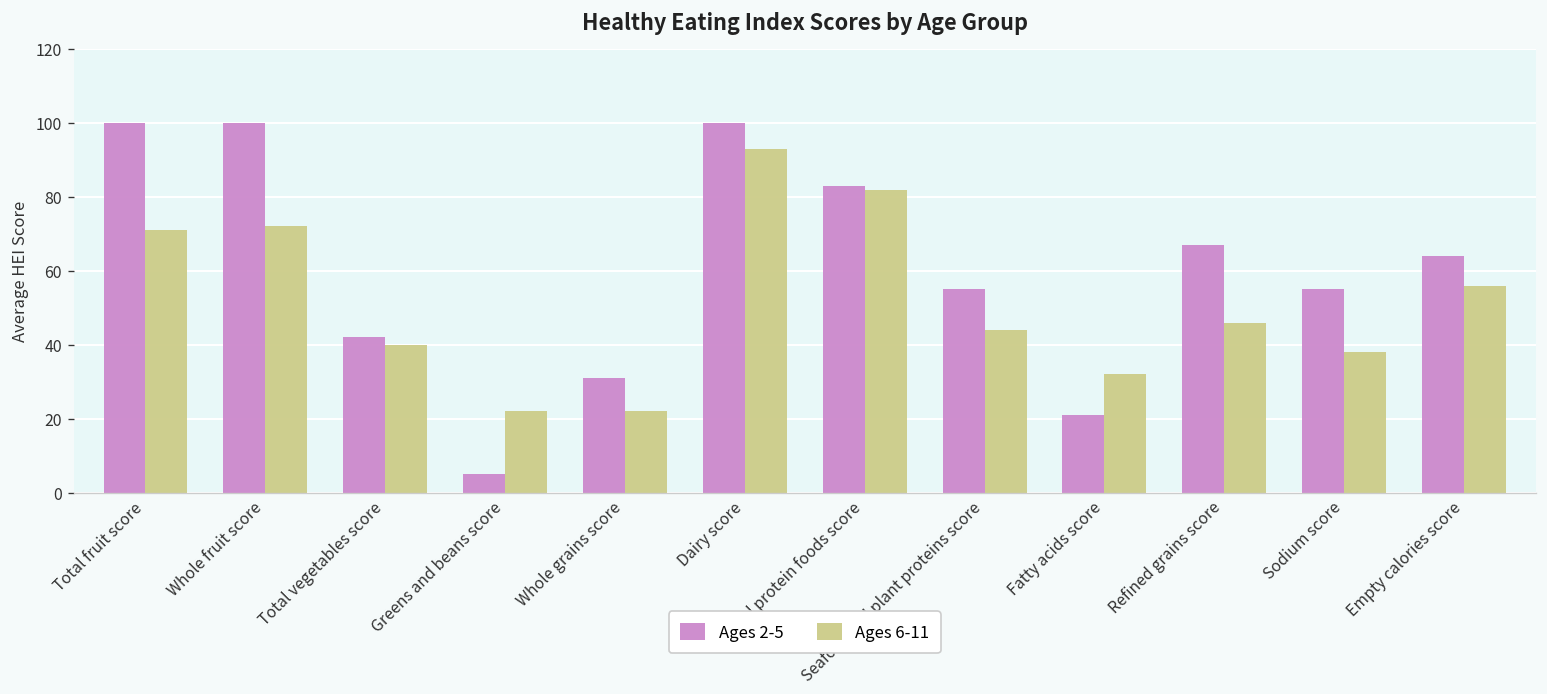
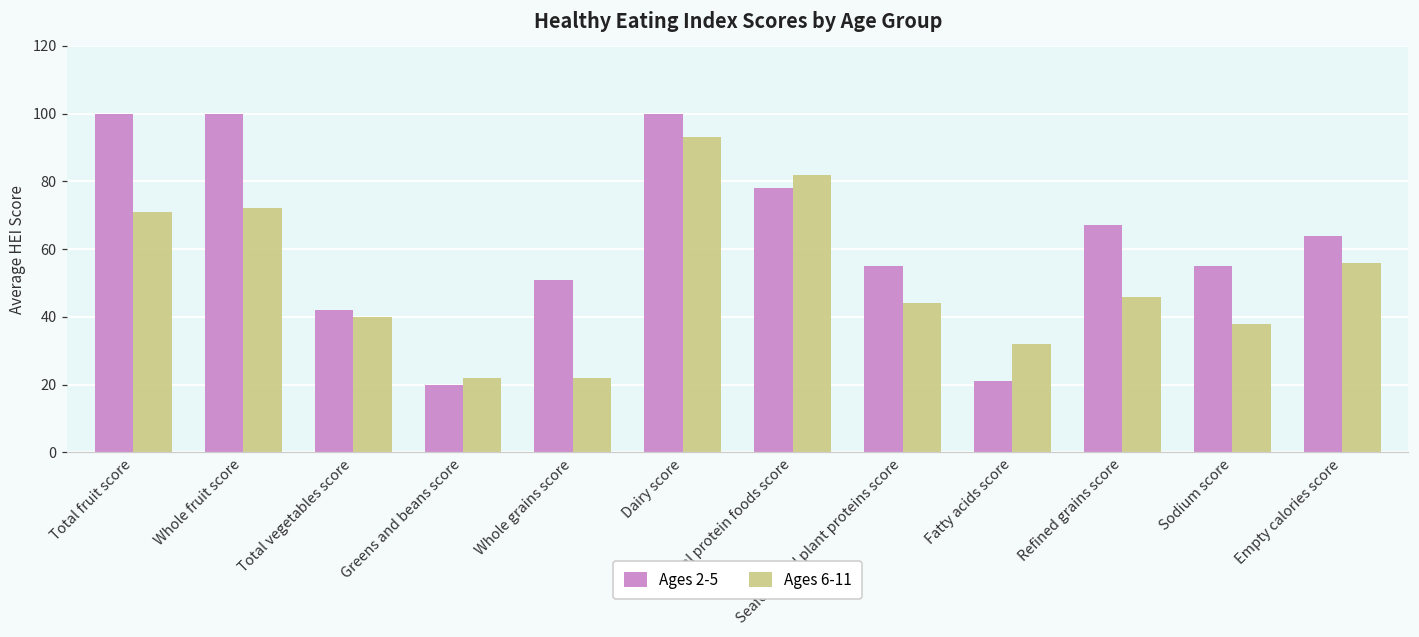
  {
    "Ages 2-5": {
      "Total fruit score": 100,
      "Whole fruit score": 100,
      "Total vegetables score": 42,
-     "Greens and beans score": 5,
-     "Whole grains score": 31,
+     "Greens and beans score": 20,
+     "Whole grains score": 51,
      "Dairy score": 100,
-     "Total protein foods score": 83,
+     "Total protein foods score": 78,
      "Seafood and plant proteins score": 55,
      "Fatty acids score": 21,
      "Refined grains score": 67,
      "Sodium score": 55,
      "Empty calories score": 64
    },
    "Ages 6-11": {
      "Total fruit score": 71,
      "Whole fruit score": 72,
      "Total vegetables score": 40,
      "Greens and beans score": 22,
      "Whole grains score": 22,
      "Dairy score": 93,
      "Total protein foods score": 82,
      "Seafood and plant proteins score": 44,
      "Fatty acids score": 32,
      "Refined grains score": 46,
      "Sodium score": 38,
      "Empty calories score": 56
    }
  }
